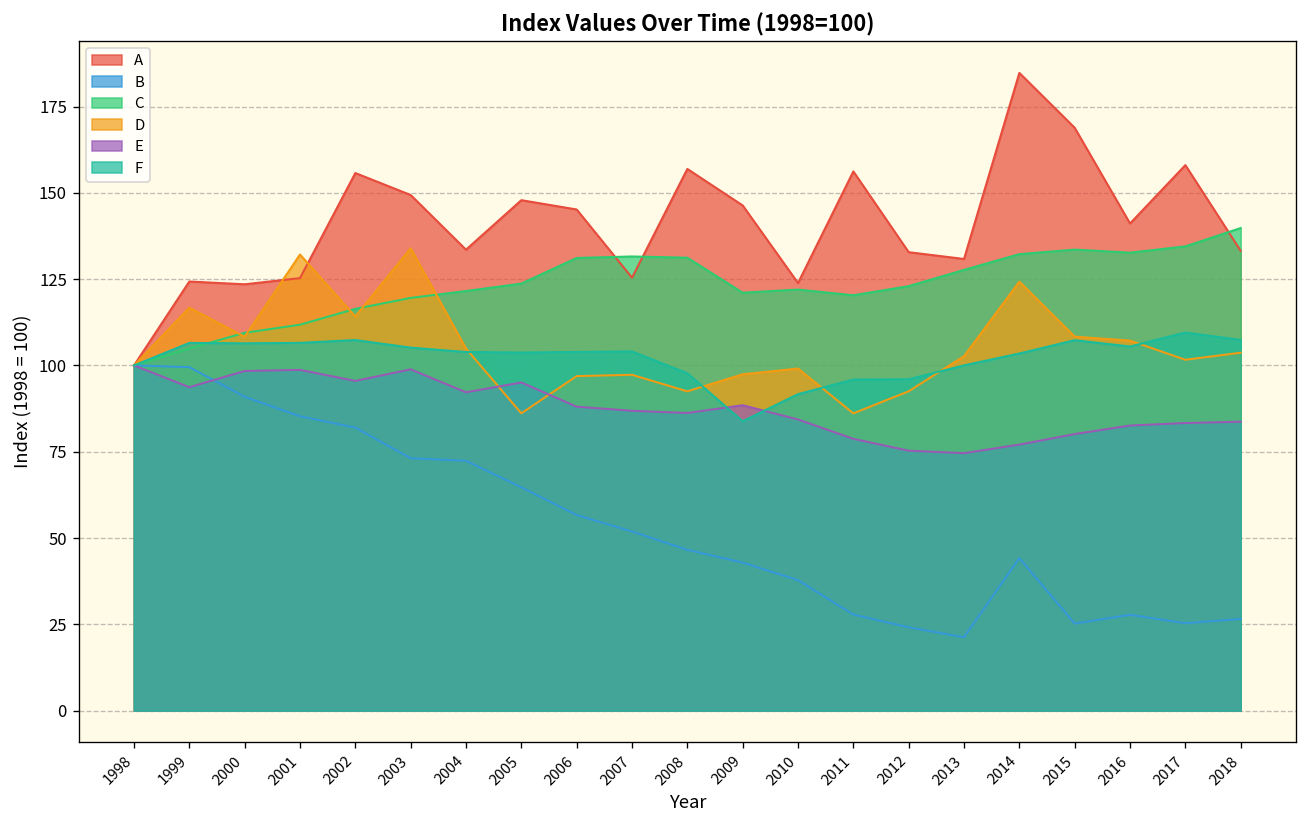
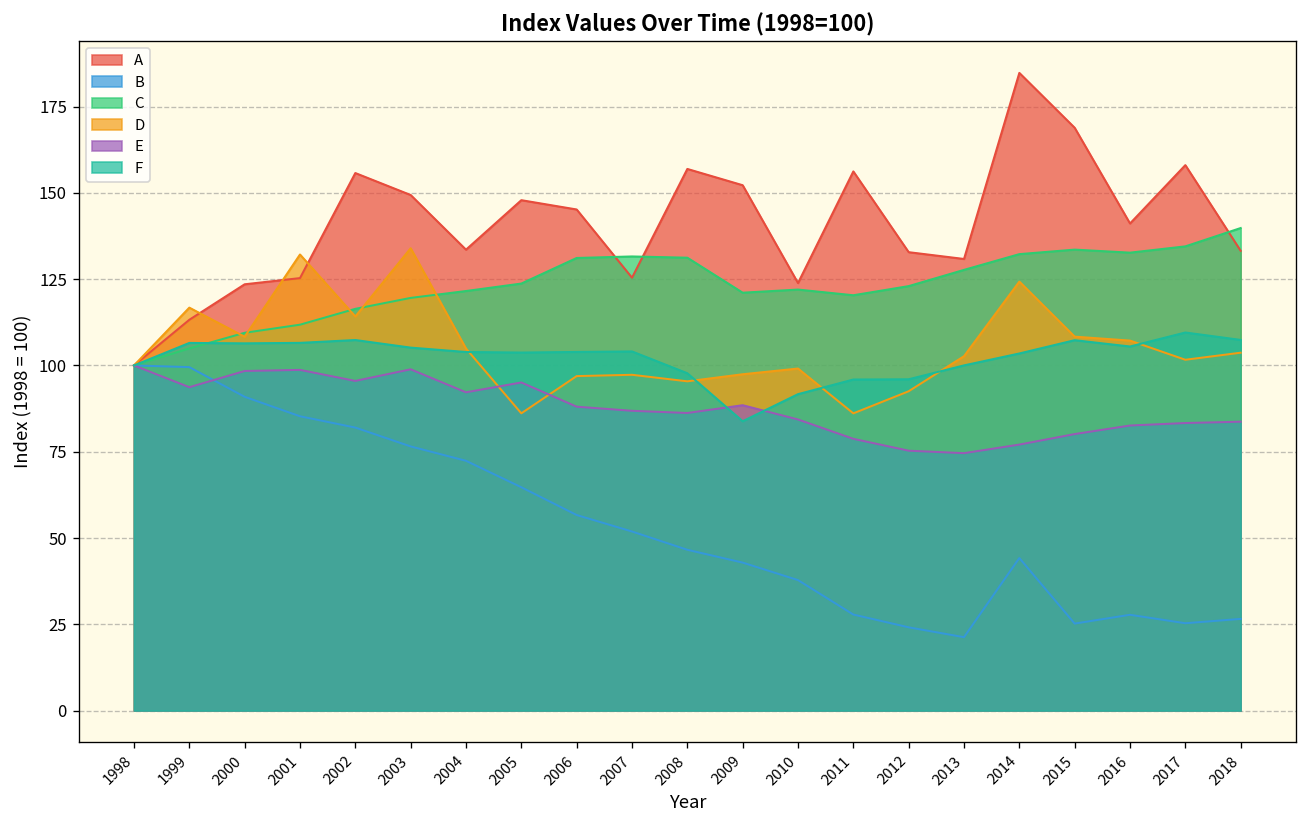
  {
    "A": {
-     "1999": 124,
+     "1999": 113,
      "2000": 124,
      "2001": 125,
      "2002": 156,
      "2003": 149,
      "2004": 134,
      "2005": 148,
      "2006": 145,
      "2007": 125,
      "2008": 157,
-     "2009": 146,
+     "2009": 152,
      "2010": 124,
      "2011": 156,
      "2012": 133,
      "2013": 131,
      "2014": 185,
      "2015": 169,
      "2016": 141,
      "2017": 158,
      "2018": 133
    },
    "B": {
      "1999": 100,
      "2000": 91,
      "2001": 85,
      "2002": 82,
-     "2003": 73,
+     "2003": 77,
      "2004": 72,
      "2005": 65,
      "2006": 57,
      "2007": 52,
      "2008": 47,
      "2009": 43,
      "2010": 38,
      "2011": 28,
      "2012": 24,
      "2013": 21,
      "2014": 44,
      "2015": 25,
      "2016": 28,
      "2017": 25,
      "2018": 27
    },
    "D": {
      "1999": 117,
      "2000": 108,
      "2001": 132,
      "2002": 114,
      "2003": 134,
      "2004": 105,
      "2005": 86,
      "2006": 97,
      "2007": 97,
-     "2008": 93,
+     "2008": 95,
      "2009": 97,
      "2010": 99,
      "2011": 86,
      "2012": 93,
      "2013": 103,
      "2014": 124,
      "2015": 108,
      "2016": 107,
      "2017": 102,
      "2018": 104
    },
    "E": {
      "1999": 94,
      "2000": 98,
      "2001": 99,
      "2002": 96,
      "2003": 99,
      "2004": 92,
      "2005": 95,
      "2006": 88,
      "2007": 87,
      "2008": 86,
      "2009": 88,
      "2010": 84,
      "2011": 79,
      "2012": 75,
      "2013": 75,
      "2014": 77,
      "2015": 80,
      "2016": 83,
      "2017": 83,
      "2018": 84
    }
  }
